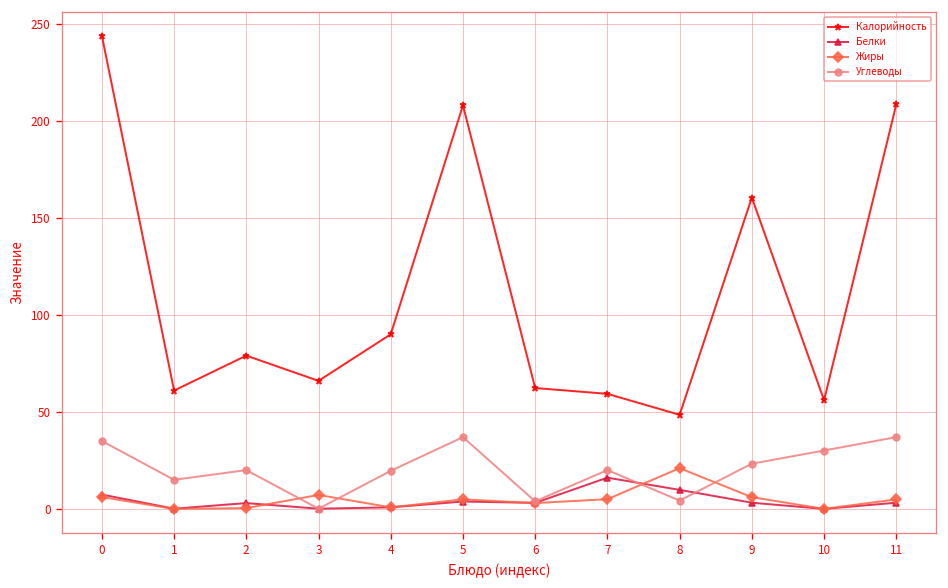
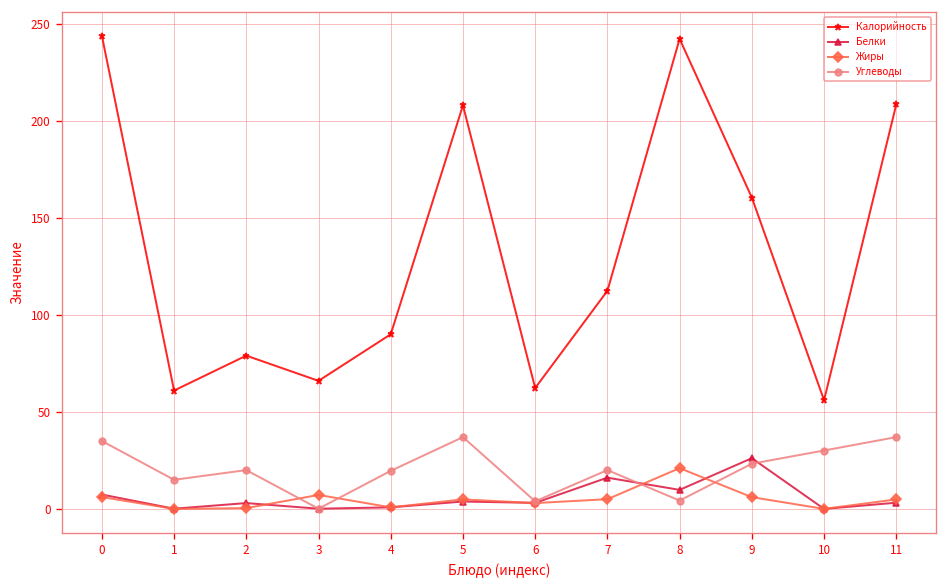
  {
    "Калорийность": {
      "0": 244,
      "1": 61,
      "2": 79,
      "3": 66,
      "4": 90,
      "5": 208,
      "6": 62,
-     "7": 59,
-     "8": 49,
+     "7": 112,
+     "8": 242,
      "9": 160,
      "10": 56,
      "11": 209
    },
    "Белки": {
      "2": 3,
      "7": 16,
      "8": 10,
-     "9": 3,
+     "9": 26,
      "11": 3
    },
    "Жиры": {
      "2": 0,
      "3": 7,
      "7": 5,
      "8": 21,
      "9": 6,
      "11": 5
    },
    "Углеводы": {
      "0": 35,
      "1": 15,
      "2": 20,
      "4": 20,
      "5": 37,
      "7": 20,
      "8": 4,
      "9": 23,
      "10": 30,
      "11": 37
    }
  }
